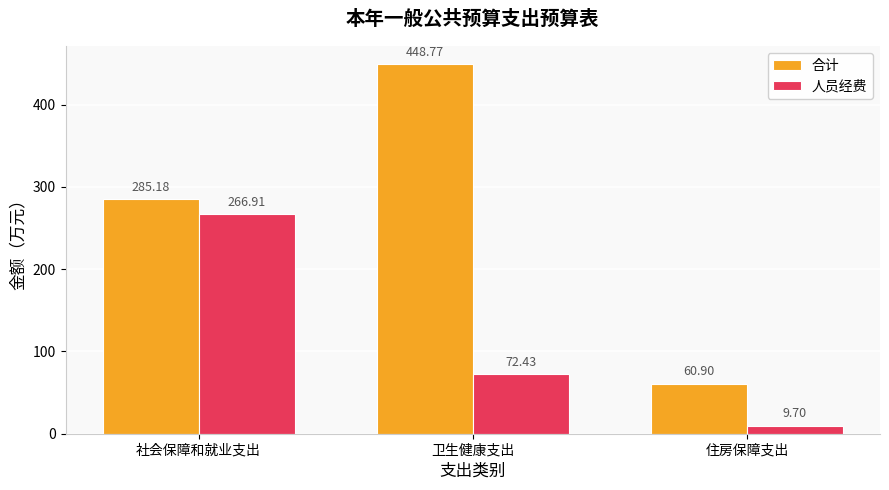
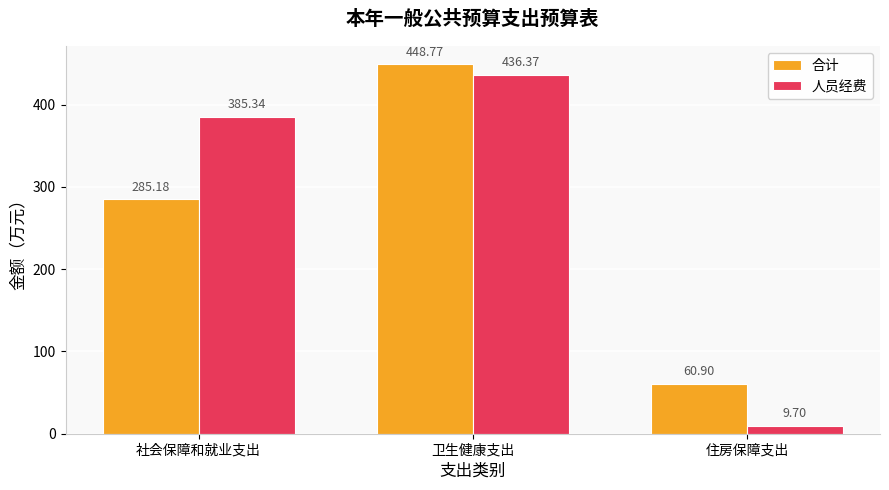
  {
    "合计": {
      "社会保障和就业支出": 285.18,
      "卫生健康支出": 448.77,
      "住房保障支出": 60.90
    },
    "人员经费": {
-     "社会保障和就业支出": 266.91,
-     "卫生健康支出": 72.43,
+     "社会保障和就业支出": 385.34,
+     "卫生健康支出": 436.37,
      "住房保障支出": 9.70
    }
  }
